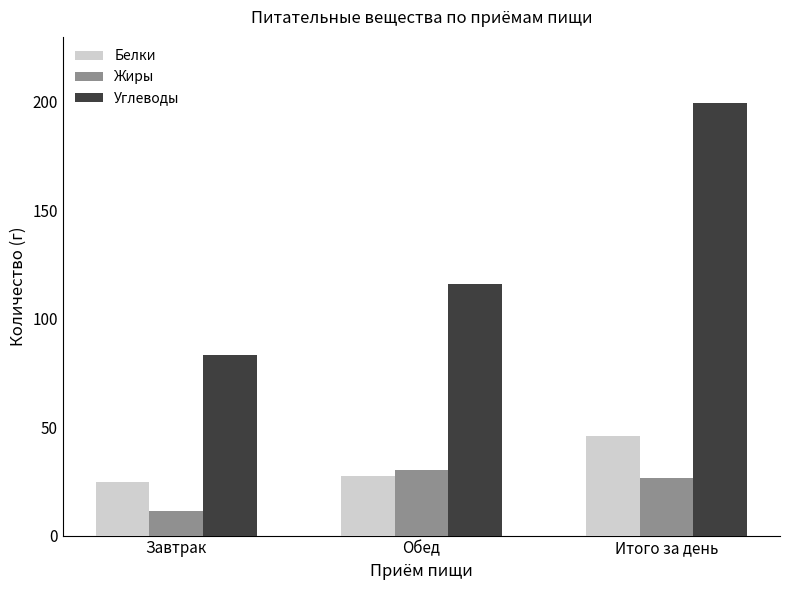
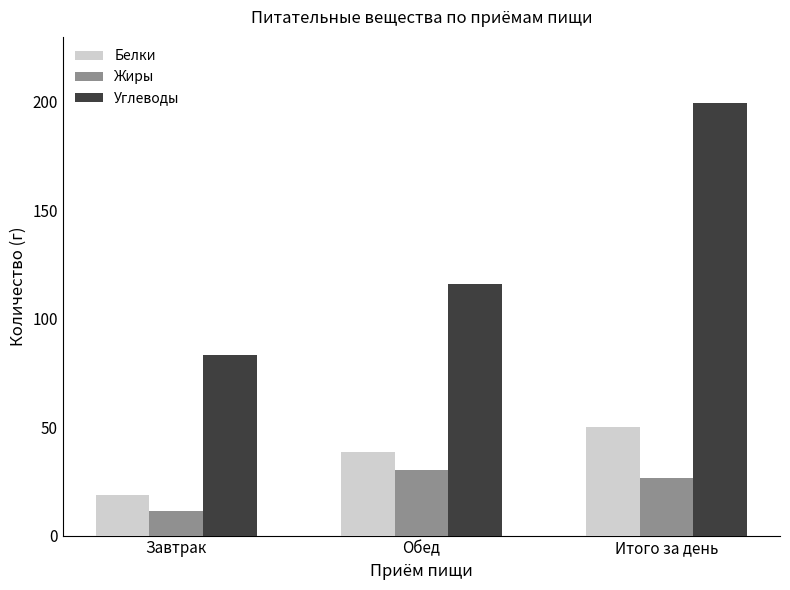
  {
    "Белки": {
-     "Завтрак": 25,
-     "Обед": 28,
-     "Итого за день": 46
+     "Завтрак": 19,
+     "Обед": 38,
+     "Итого за день": 50
    },
    "Жиры": {
      "Завтрак": 11,
      "Обед": 30,
      "Итого за день": 26
    },
    "Углеводы": {
      "Завтрак": 83,
      "Обед": 116,
      "Итого за день": 199
    }
  }
